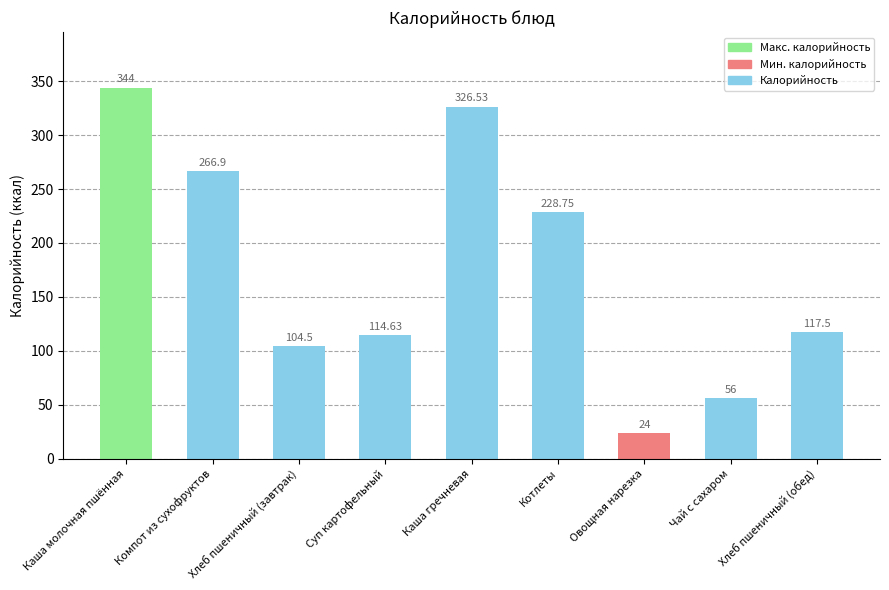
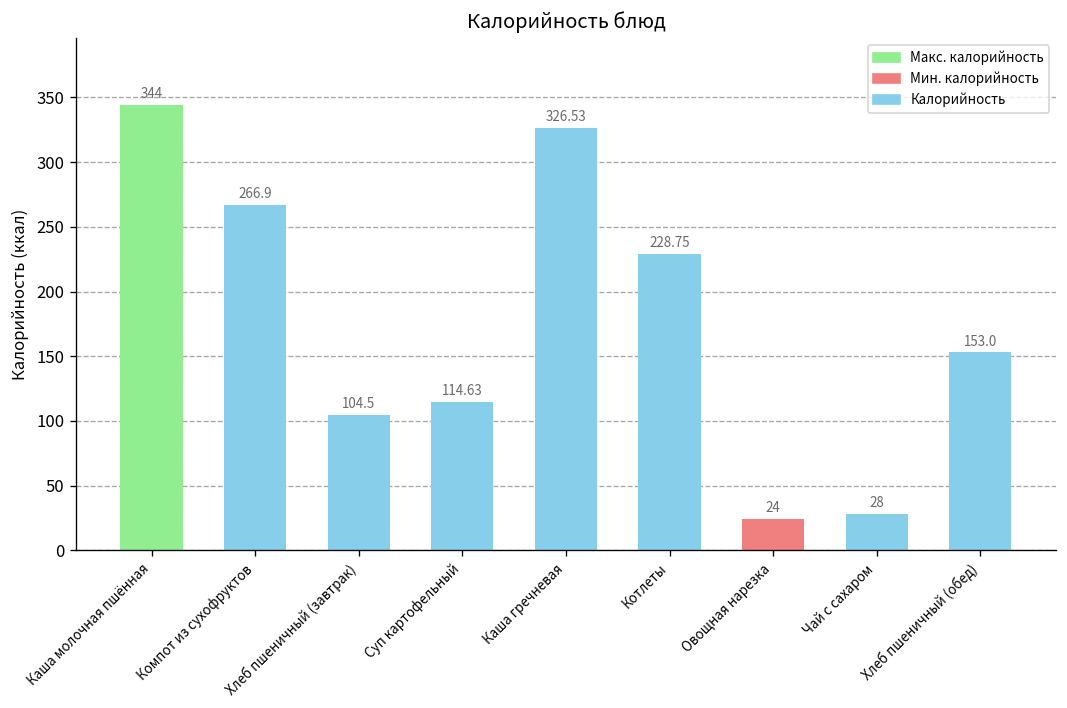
  {
    "Каша молочная пшённая": 344,
    "Компот из сухофруктов": 266.9,
    "Хлеб пшеничный (завтрак)": 104.5,
    "Суп картофельный": 114.63,
    "Каша гречневая": 326.53,
    "Котлеты": 228.75,
    "Овощная нарезка": 24,
-   "Чай с сахаром": 56,
-   "Хлеб пшеничный (обед)": 117.5
+   "Чай с сахаром": 28,
+   "Хлеб пшеничный (обед)": 153.0
  }
